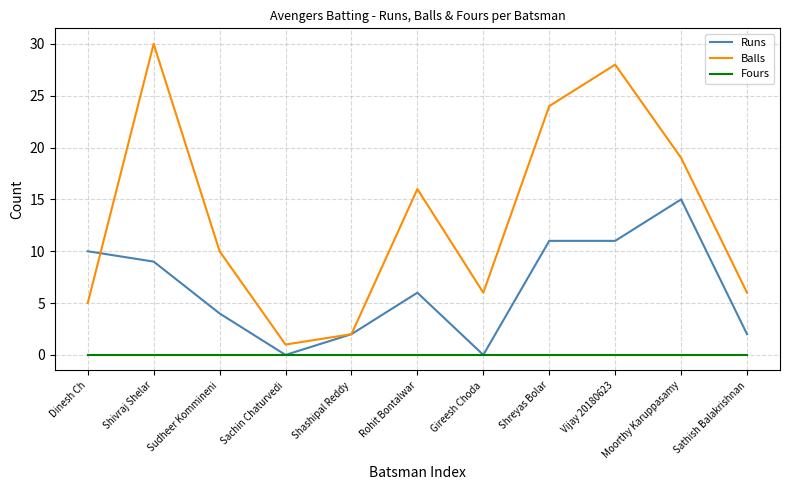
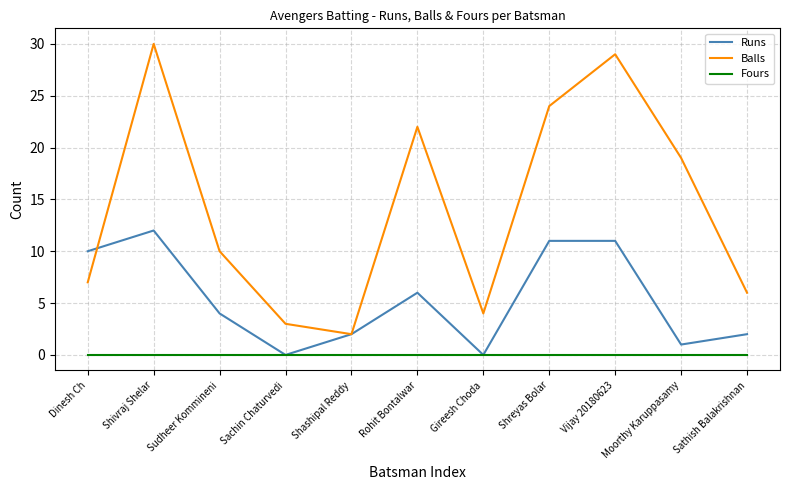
  {
    "Runs": {
      "Dinesh Ch": 10,
-     "Shivraj Shelar": 9,
+     "Shivraj Shelar": 12,
      "Sudheer Kommineni": 4,
      "Rohit Bontalwar": 6,
      "Shreyas Bolar": 11,
      "Vijay 20180623": 11,
-     "Moorthy Karuppasamy": 15,
+     "Moorthy Karuppasamy": 1,
      "Sathish Balakrishnan": 2
    },
    "Balls": {
-     "Dinesh Ch": 5,
+     "Dinesh Ch": 7,
      "Shivraj Shelar": 30,
      "Sudheer Kommineni": 10,
-     "Sachin Chaturvedi": 1,
-     "Rohit Bontalwar": 16,
-     "Gireesh Choda": 6,
+     "Sachin Chaturvedi": 3,
+     "Rohit Bontalwar": 22,
+     "Gireesh Choda": 4,
      "Shreyas Bolar": 24,
-     "Vijay 20180623": 28,
+     "Vijay 20180623": 29,
      "Moorthy Karuppasamy": 19,
      "Sathish Balakrishnan": 6
    },
    "Fours": {
      "Dinesh Ch": 0,
      "Shivraj Shelar": 0,
      "Sudheer Kommineni": 0,
      "Shashipal Reddy": 0,
      "Rohit Bontalwar": 0,
      "Shreyas Bolar": 0,
      "Vijay 20180623": 0,
      "Moorthy Karuppasamy": 0,
      "Sathish Balakrishnan": 0
    }
  }
